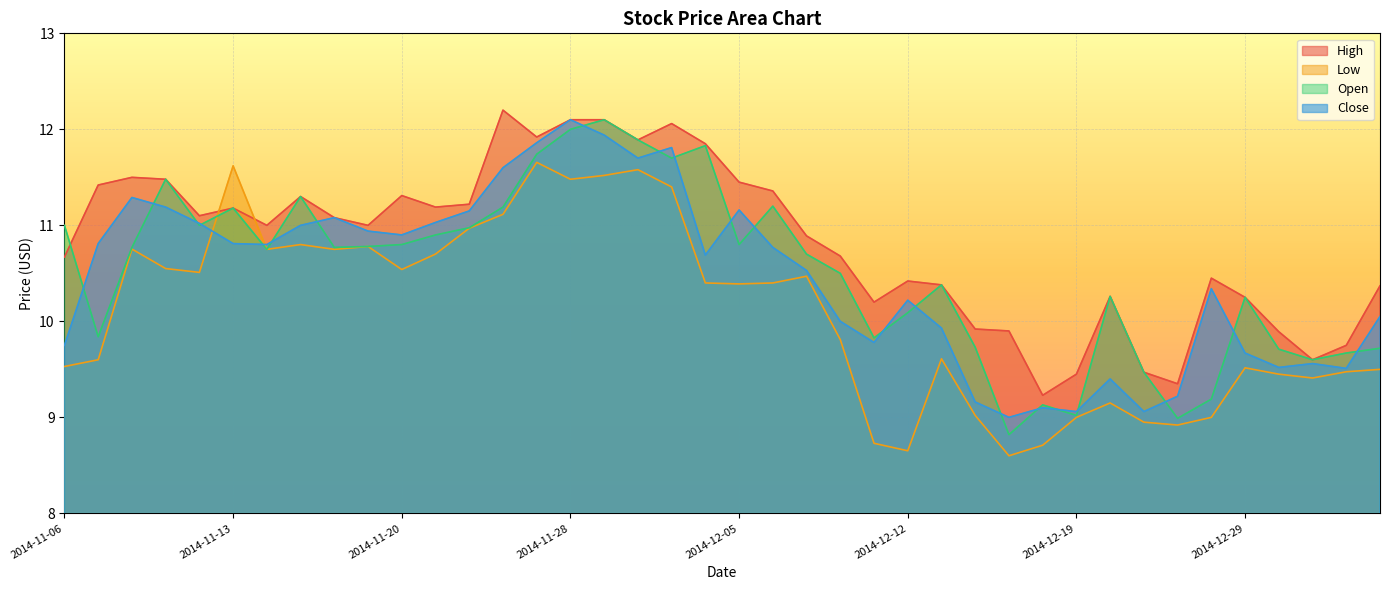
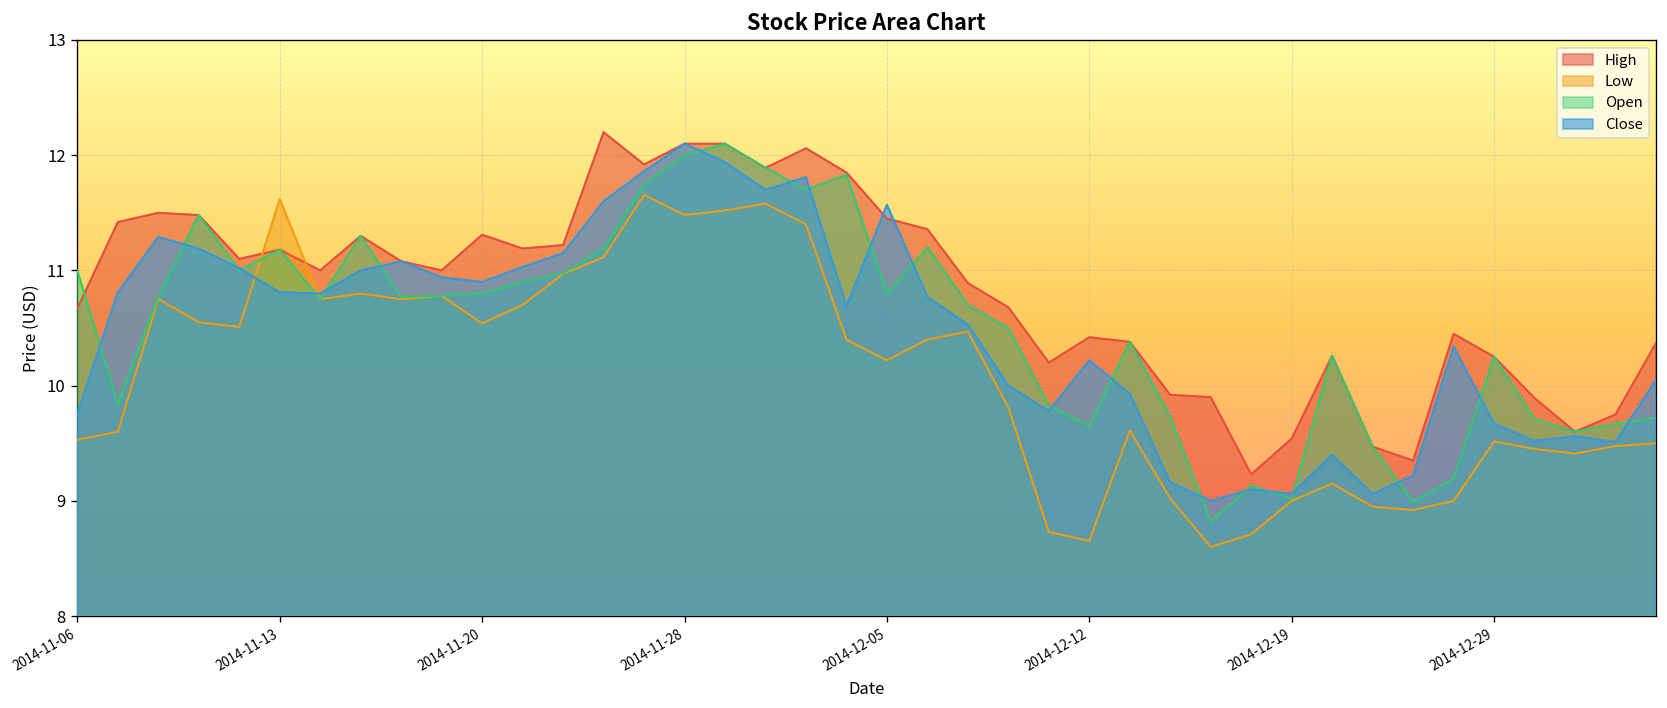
  {
    "High": {
      "2014-11-06": 10.7,
      "2014-11-20": 11.3,
      "2014-12-05": 11.5,
      "2014-12-12": 10.4,
-     "2014-12-19": 9.45
+     "2014-12-19": 9.54
    },
    "Low": {
      "2014-11-06": 9.5,
      "2014-11-13": 11.6,
      "2014-11-20": 10.5,
      "2014-11-28": 11.5,
-     "2014-12-05": 10.4,
+     "2014-12-05": 10.2,
      "2014-12-12": 8.7,
      "2014-12-29": 9.5
    },
    "Open": {
      "2014-11-06": 11.0,
      "2014-11-20": 10.8,
      "2014-11-28": 12.0,
      "2014-12-05": 10.8,
-     "2014-12-12": 10.1
+     "2014-12-12": 9.7
    },
    "Close": {
      "2014-11-06": 9.8,
      "2014-11-13": 10.8,
      "2014-11-20": 10.9,
-     "2014-12-05": 11.2,
+     "2014-12-05": 11.6,
      "2014-12-12": 10.2,
      "2014-12-19": 9.1,
      "2014-12-29": 9.7
    }
  }
